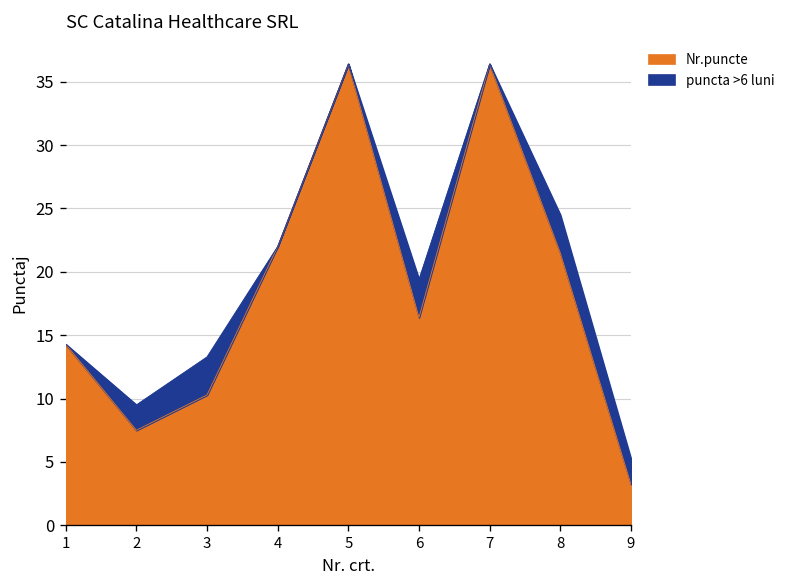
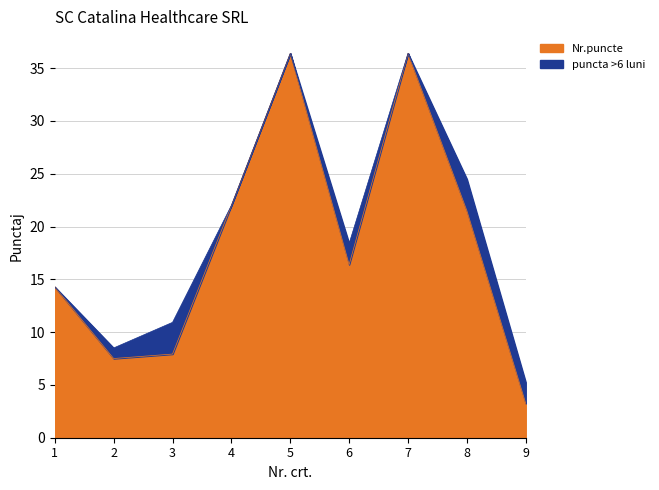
  {
    "Nr.puncte": {
      "2": 7.5,
-     "3": 10.3,
+     "3": 7.9,
      "6": 16.4,
      "8": 21.5,
      "9": 3.3
    },
    "puncta >6 luni": {
-     "2": 2,
+     "2": 1,
      "3": 3,
-     "6": 3,
+     "6": 2,
      "8": 3,
      "9": 2
    }
  }
